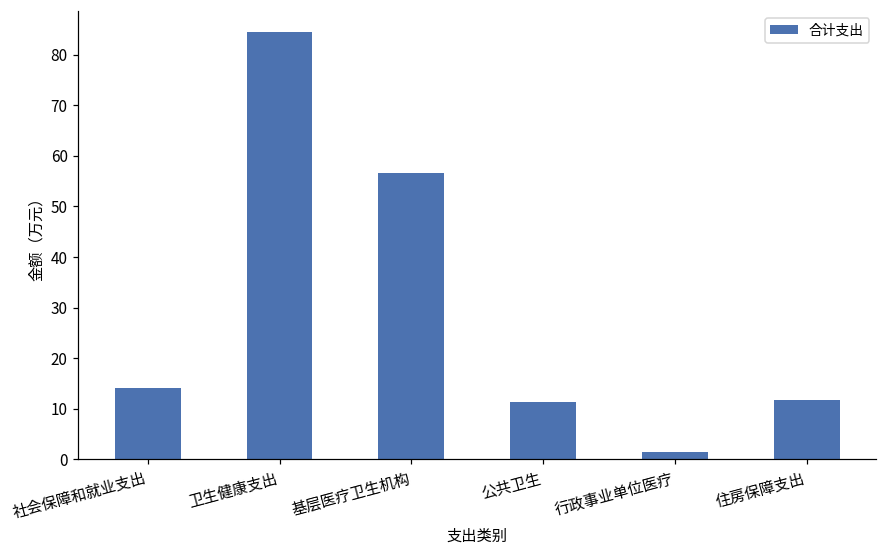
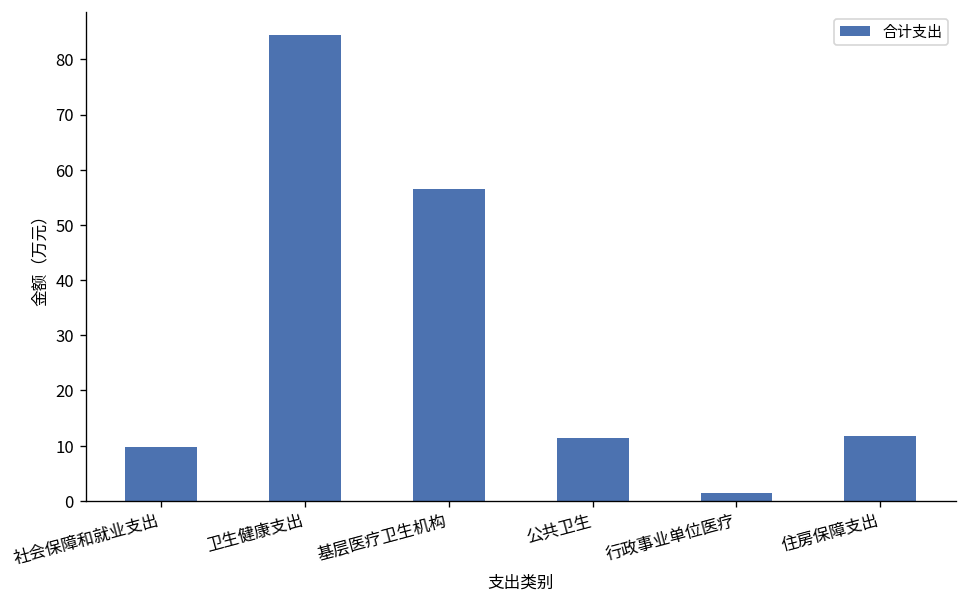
  {
-   "社会保障和就业支出": 14,
+   "社会保障和就业支出": 10,
    "卫生健康支出": 84,
    "基层医疗卫生机构": 57,
    "公共卫生": 11,
    "行政事业单位医疗": 1,
    "住房保障支出": 12
  }
